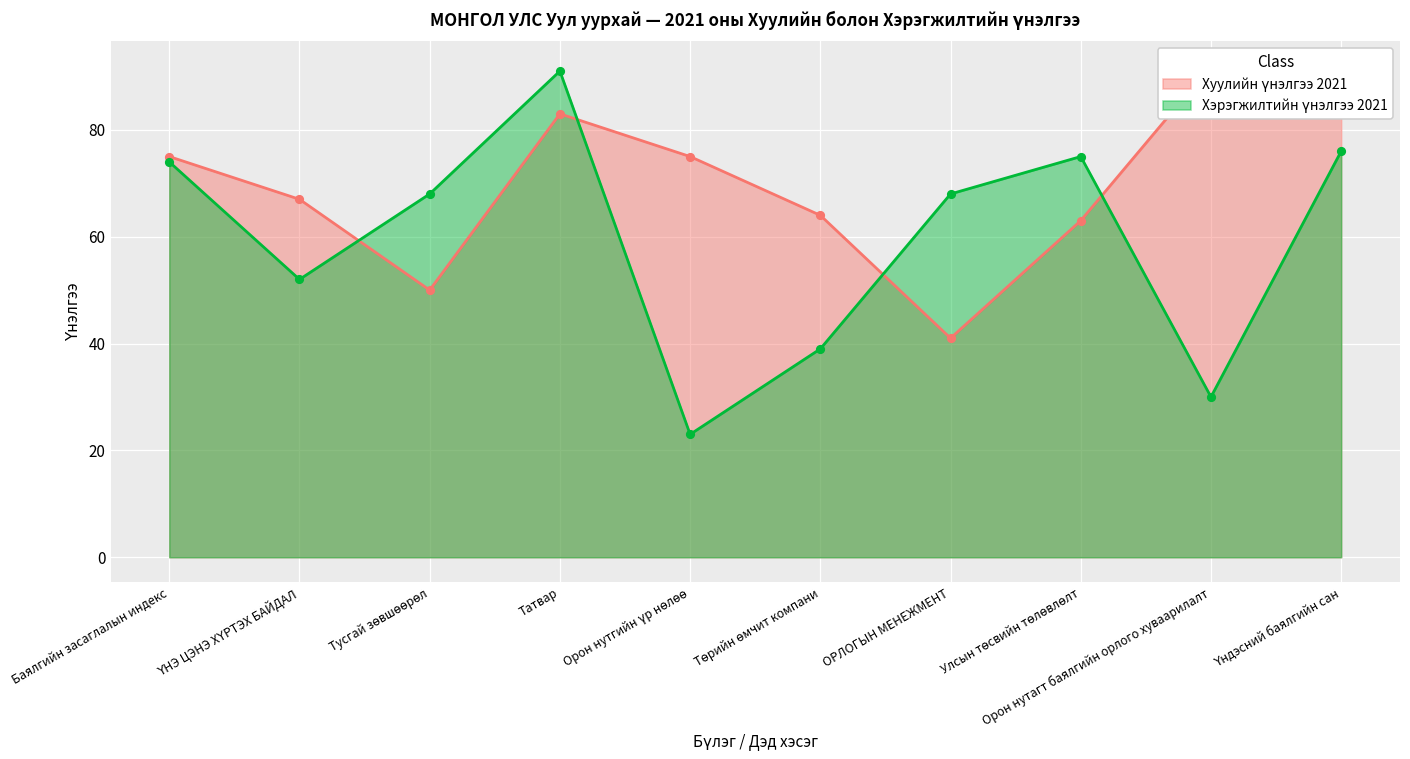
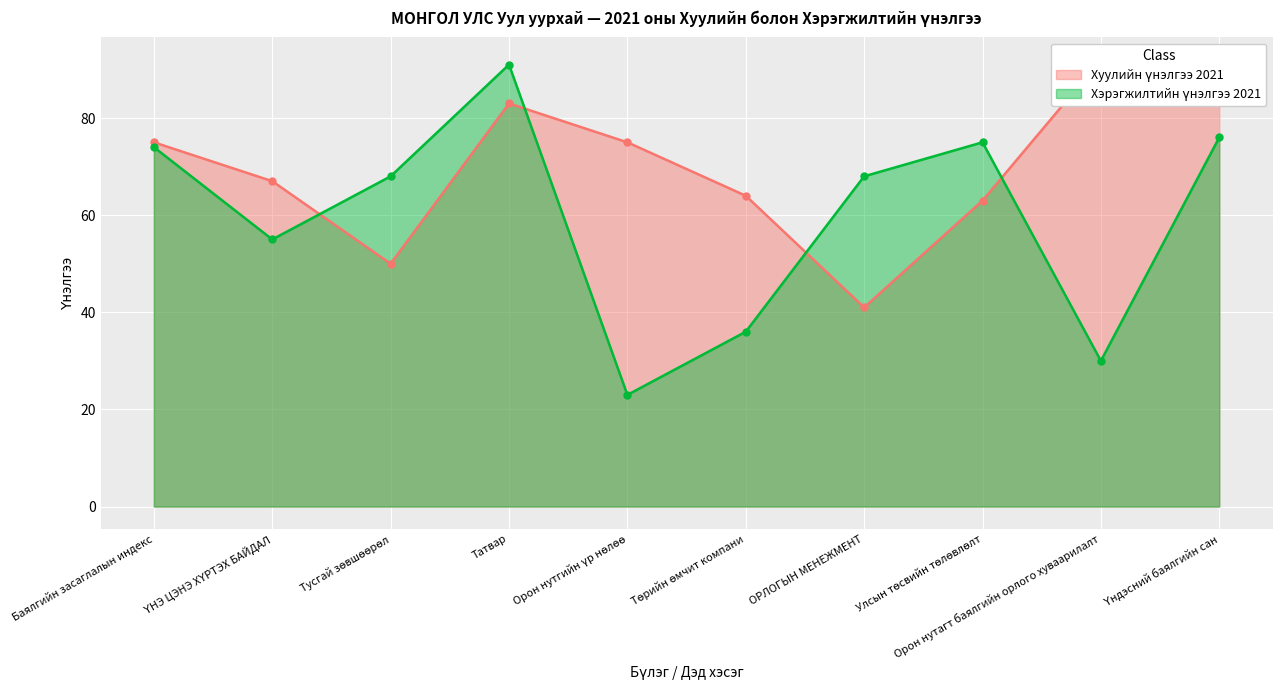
  {
    "Хуулийн үнэлгээ 2021": {
      "Баялгийн засаглалын индекс": 75,
      "ҮНЭ ЦЭНЭ ХҮРТЭХ БАЙДАЛ": 67,
      "Тусгай зөвшөөрөл": 50,
      "Татвар": 83,
      "Орон нутгийн үр нөлөө": 75,
      "Төрийн өмчит компани": 64,
      "ОРЛОГЫН МЕНЕЖМЕНТ": 41,
      "Улсын төсвийн төлөвлөлт": 63
    },
    "Хэрэгжилтийн үнэлгээ 2021": {
      "Баялгийн засаглалын индекс": 74,
-     "ҮНЭ ЦЭНЭ ХҮРТЭХ БАЙДАЛ": 52,
+     "ҮНЭ ЦЭНЭ ХҮРТЭХ БАЙДАЛ": 55,
      "Тусгай зөвшөөрөл": 68,
      "Татвар": 91,
      "Орон нутгийн үр нөлөө": 23,
-     "Төрийн өмчит компани": 39,
+     "Төрийн өмчит компани": 36,
      "ОРЛОГЫН МЕНЕЖМЕНТ": 68,
      "Улсын төсвийн төлөвлөлт": 75,
      "Орон нутагт баялгийн орлого хуваарилалт": 30,
      "Үндэсний баялгийн сан": 76
    }
  }
